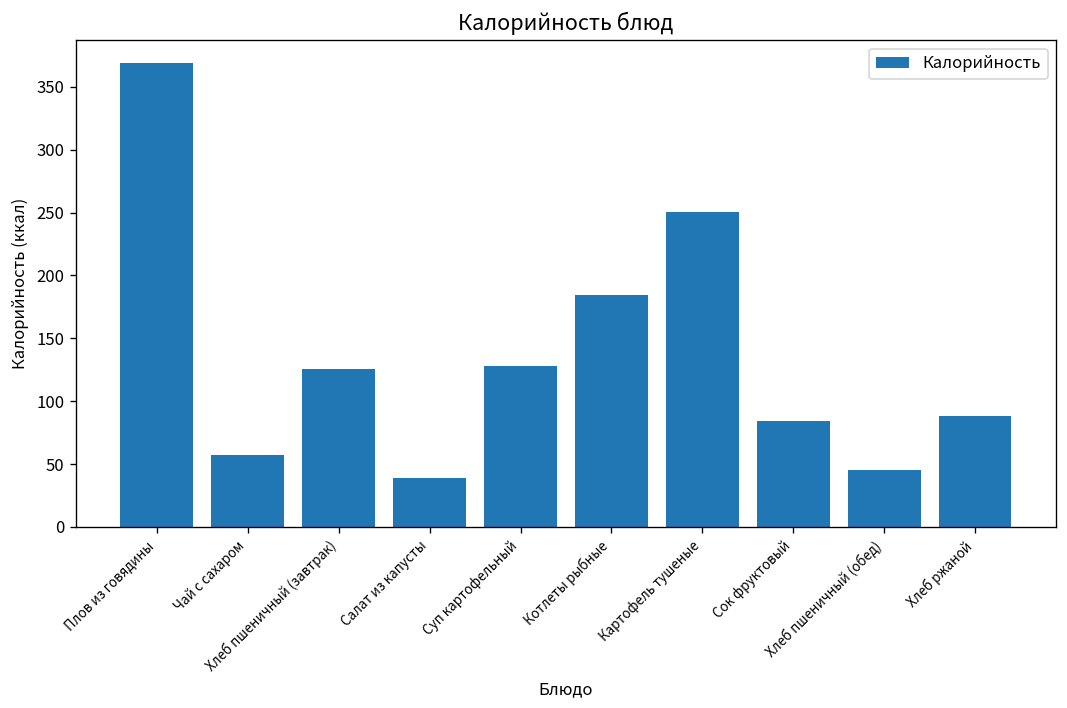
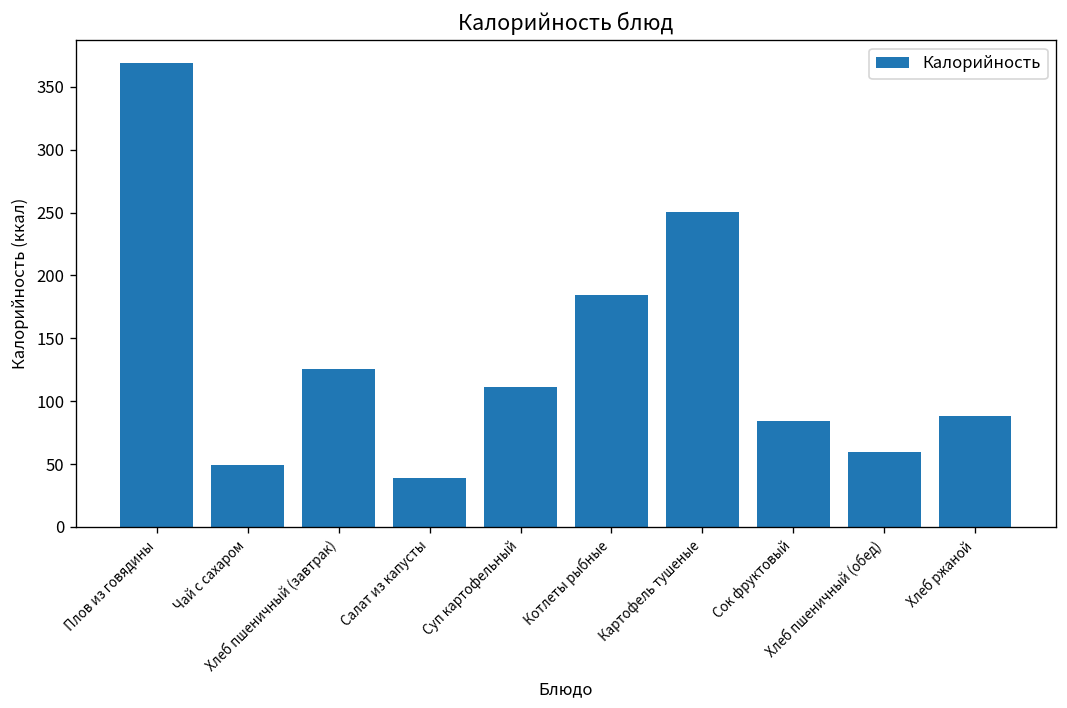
  {
    "Плов из говядины": 369,
-   "Чай с сахаром": 57,
+   "Чай с сахаром": 49,
    "Хлеб пшеничный (завтрак)": 126,
    "Салат из капусты": 39,
-   "Суп картофельный": 128,
+   "Суп картофельный": 111,
    "Котлеты рыбные": 185,
    "Картофель тушеные": 250,
    "Сок фруктовый": 85,
-   "Хлеб пшеничный (обед)": 45,
+   "Хлеб пшеничный (обед)": 60,
    "Хлеб ржаной": 88
  }
